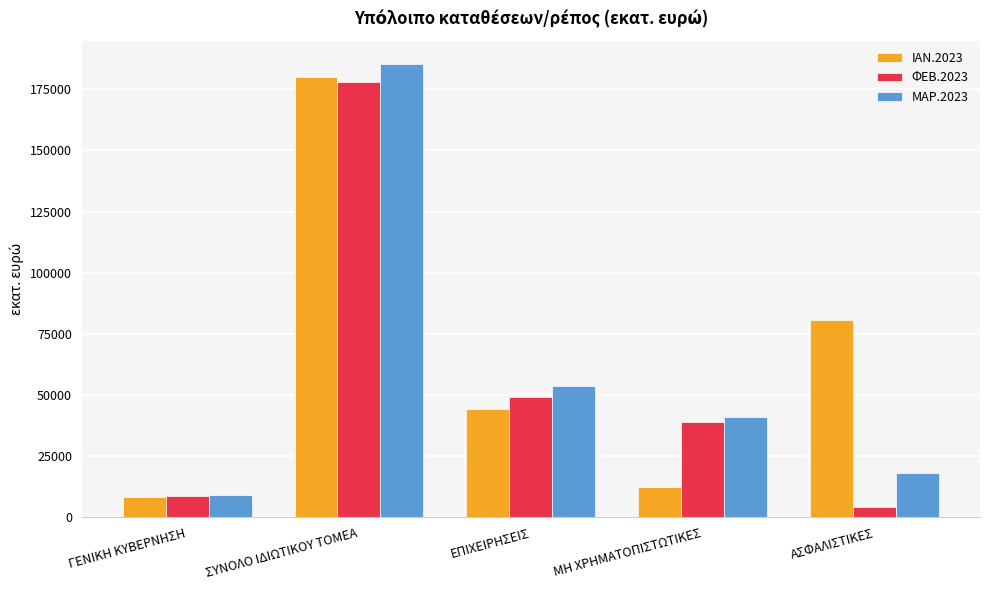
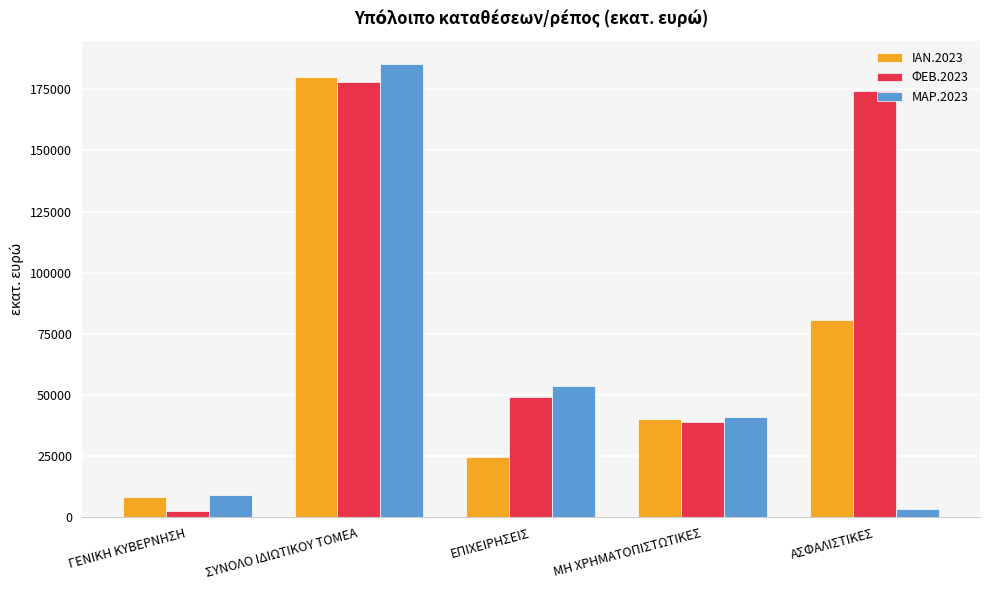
  {
    "ΙΑΝ.2023": {
      "ΓΕΝΙΚΗ ΚΥΒΕΡΝΗΣΗ": 8000,
      "ΣΥΝΟΛΟ ΙΔΙΩΤΙΚΟΥ ΤΟΜΕΑ": 180000,
-     "ΕΠΙΧΕΙΡΗΣΕΙΣ": 44000,
-     "ΜΗ ΧΡΗΜΑΤΟΠΙΣΤΩΤΙΚΕΣ": 12000,
+     "ΕΠΙΧΕΙΡΗΣΕΙΣ": 25000,
+     "ΜΗ ΧΡΗΜΑΤΟΠΙΣΤΩΤΙΚΕΣ": 40000,
      "ΑΣΦΑΛΙΣΤΙΚΕΣ": 81000
    },
    "ΦΕΒ.2023": {
-     "ΓΕΝΙΚΗ ΚΥΒΕΡΝΗΣΗ": 8000,
+     "ΓΕΝΙΚΗ ΚΥΒΕΡΝΗΣΗ": 3000,
      "ΣΥΝΟΛΟ ΙΔΙΩΤΙΚΟΥ ΤΟΜΕΑ": 178000,
      "ΕΠΙΧΕΙΡΗΣΕΙΣ": 49000,
      "ΜΗ ΧΡΗΜΑΤΟΠΙΣΤΩΤΙΚΕΣ": 39000,
-     "ΑΣΦΑΛΙΣΤΙΚΕΣ": 4000
+     "ΑΣΦΑΛΙΣΤΙΚΕΣ": 174000
    },
    "ΜΑΡ.2023": {
      "ΓΕΝΙΚΗ ΚΥΒΕΡΝΗΣΗ": 9000,
      "ΣΥΝΟΛΟ ΙΔΙΩΤΙΚΟΥ ΤΟΜΕΑ": 186000,
      "ΕΠΙΧΕΙΡΗΣΕΙΣ": 54000,
      "ΜΗ ΧΡΗΜΑΤΟΠΙΣΤΩΤΙΚΕΣ": 41000,
-     "ΑΣΦΑΛΙΣΤΙΚΕΣ": 18000
+     "ΑΣΦΑΛΙΣΤΙΚΕΣ": 4000
    }
  }
